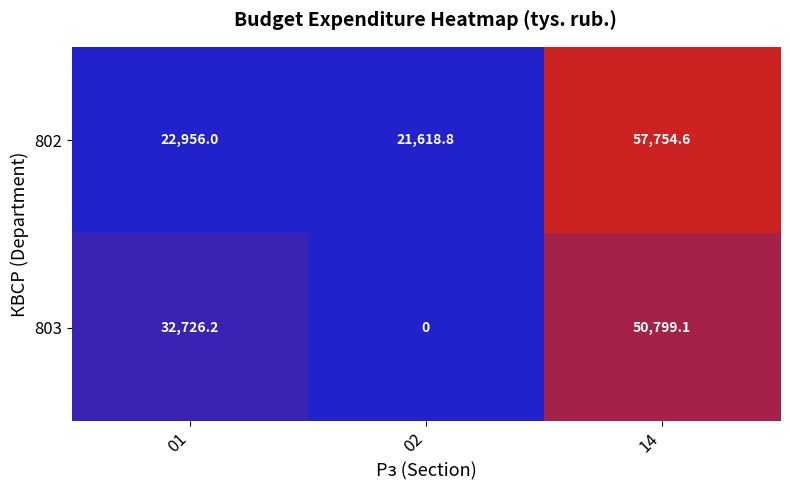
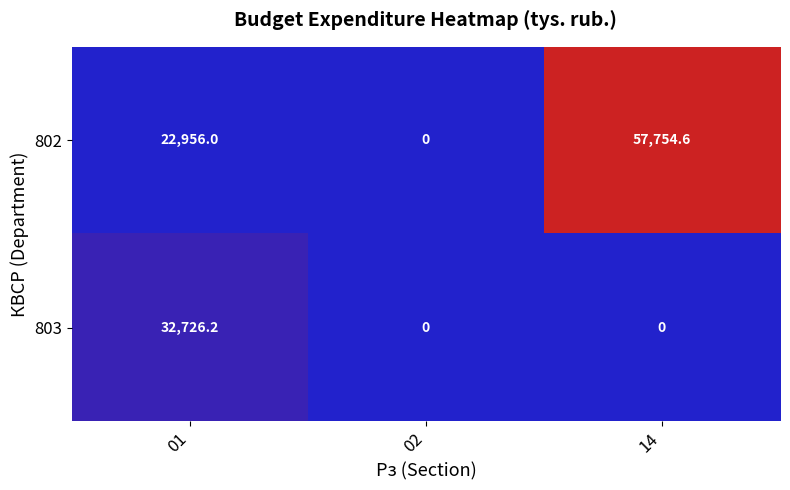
  {
    "802": {
      "01": "22,956.0",
-     "02": "21,618.8",
+     "02": "0",
      "14": "57,754.6"
    },
    "803": {
      "01": "32,726.2",
      "02": "0",
-     "14": "50,799.1"
+     "14": "0"
    }
  }
